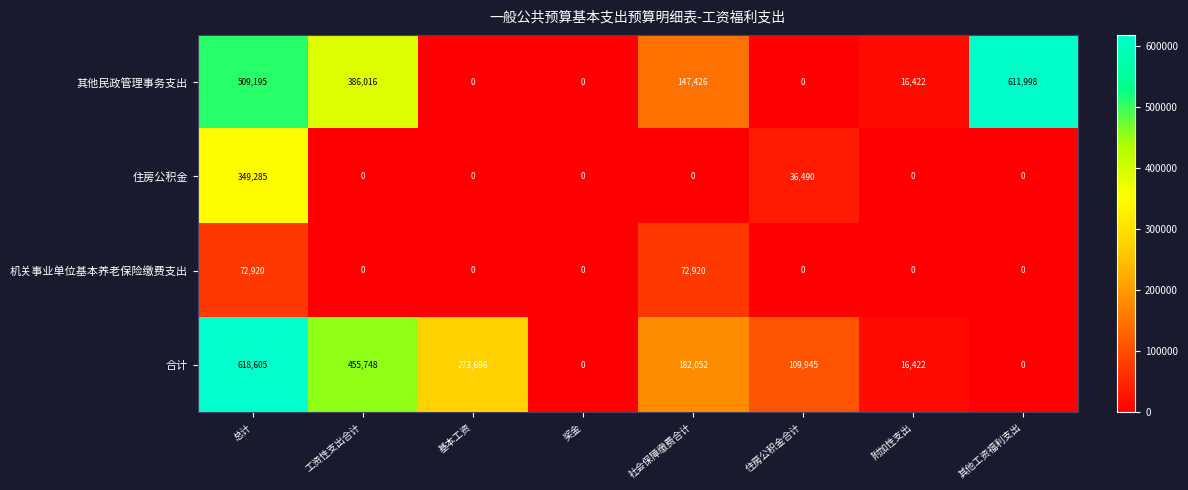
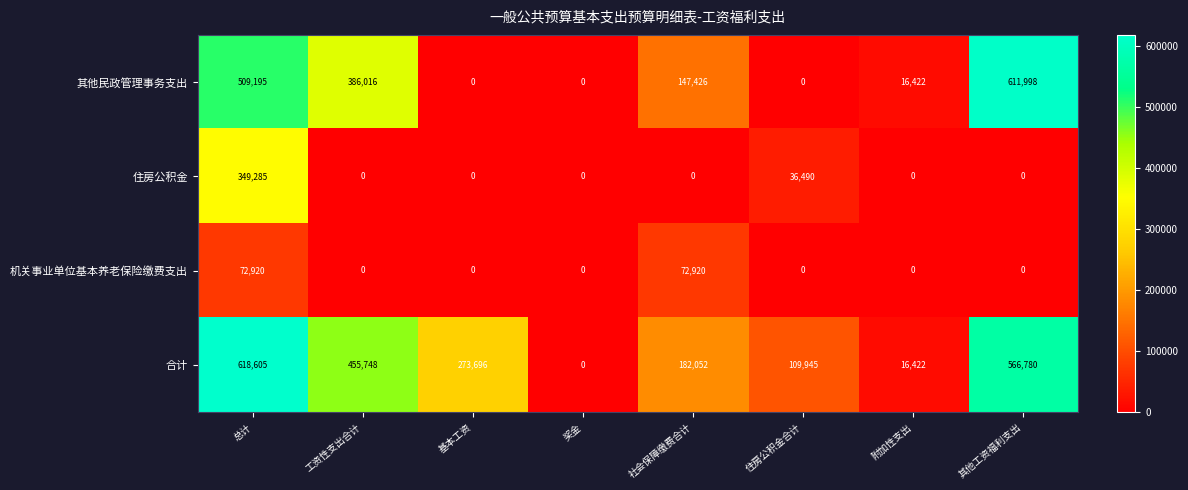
  {
    "其他民政管理事务支出": {
      "总计": "509,195",
      "工资性支出合计": "386,016",
      "基本工资": "0",
      "奖金": "0",
      "社会保障缴费合计": "147,426",
      "住房公积金合计": "0",
      "附加性支出": "16,422",
      "其他工资福利支出": "611,998"
    },
    "住房公积金": {
      "总计": "349,285",
      "工资性支出合计": "0",
      "基本工资": "0",
      "奖金": "0",
      "社会保障缴费合计": "0",
      "住房公积金合计": "36,490",
      "附加性支出": "0",
      "其他工资福利支出": "0"
    },
    "机关事业单位基本养老保险缴费支出": {
      "总计": "72,920",
      "工资性支出合计": "0",
      "基本工资": "0",
      "奖金": "0",
      "社会保障缴费合计": "72,920",
      "住房公积金合计": "0",
      "附加性支出": "0",
      "其他工资福利支出": "0"
    },
    "合计": {
      "总计": "618,605",
      "工资性支出合计": "455,748",
      "基本工资": "273,696",
      "奖金": "0",
      "社会保障缴费合计": "182,052",
      "住房公积金合计": "109,945",
      "附加性支出": "16,422",
-     "其他工资福利支出": "0"
+     "其他工资福利支出": "566,780"
    }
  }
